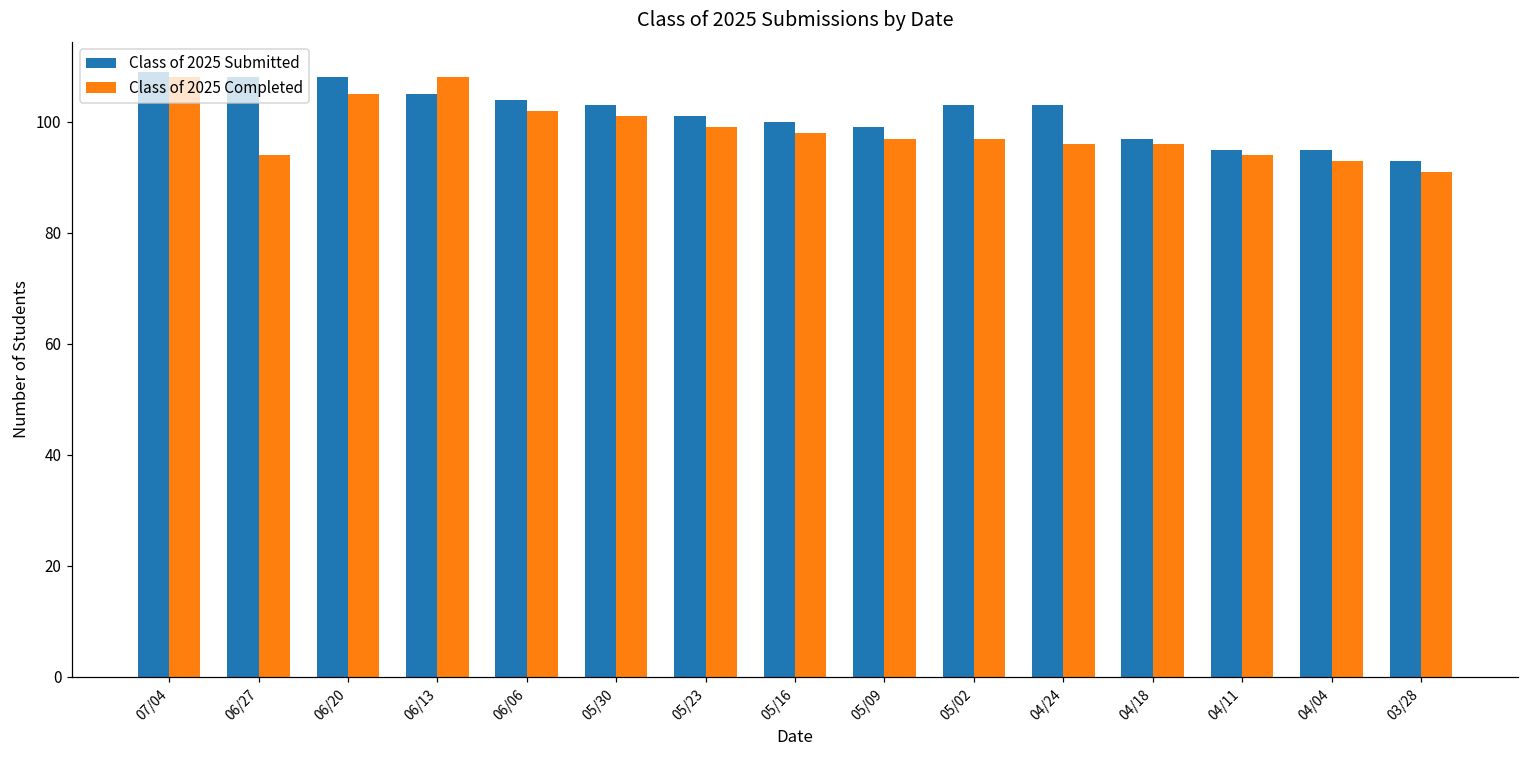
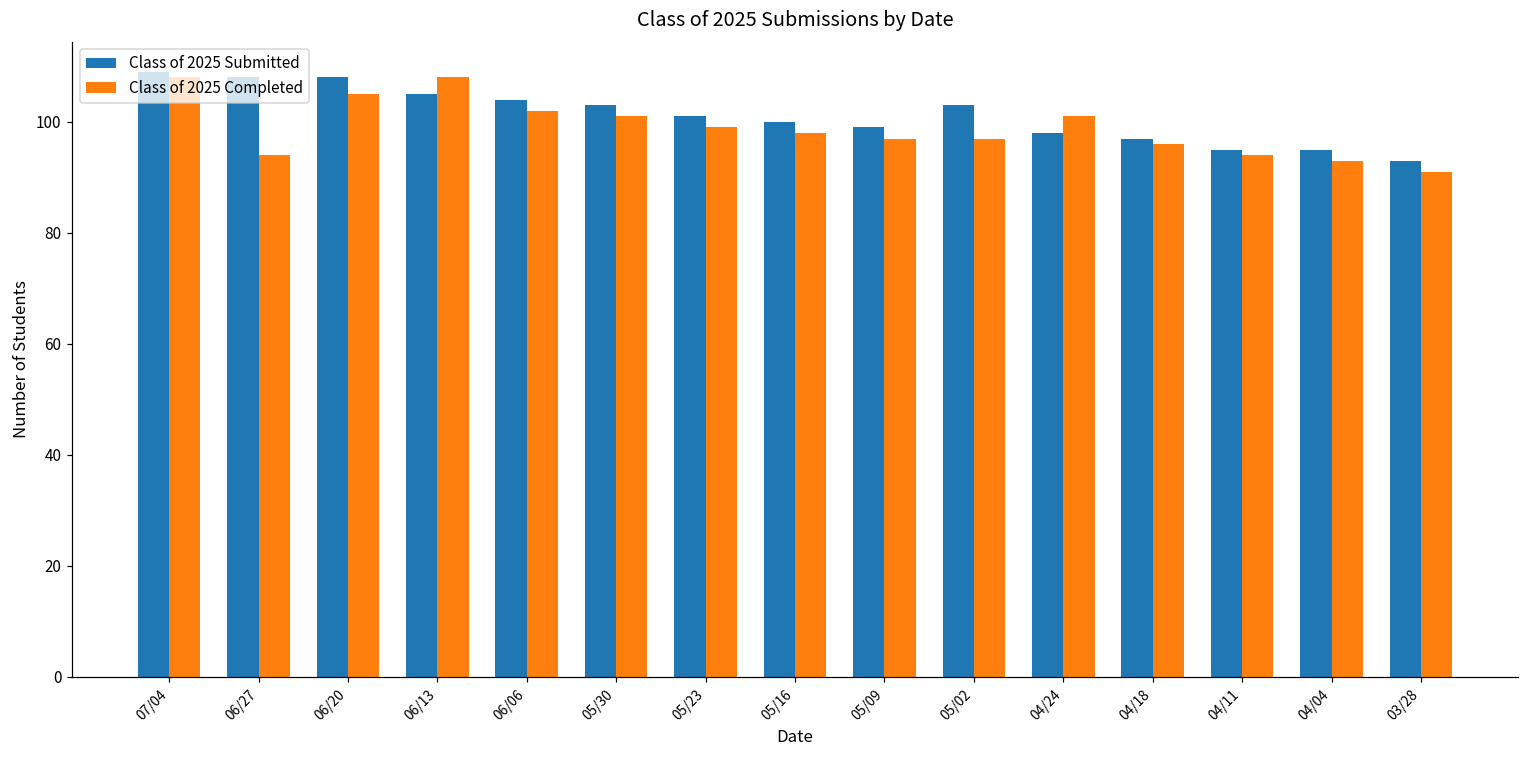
  {
    "Class of 2025 Submitted": {
      "06/20": 108,
      "06/13": 105,
      "06/06": 104,
      "05/30": 103,
      "05/23": 101,
      "05/16": 100,
      "05/09": 99,
      "05/02": 103,
-     "04/24": 103,
+     "04/24": 98,
      "04/18": 97,
      "04/11": 95,
      "04/04": 95,
      "03/28": 93
    },
    "Class of 2025 Completed": {
      "06/27": 94,
      "06/20": 105,
      "06/13": 108,
      "06/06": 102,
      "05/30": 101,
      "05/23": 99,
      "05/16": 98,
      "05/09": 97,
      "05/02": 97,
-     "04/24": 96,
+     "04/24": 101,
      "04/18": 96,
      "04/11": 94,
      "04/04": 93,
      "03/28": 91
    }
  }
